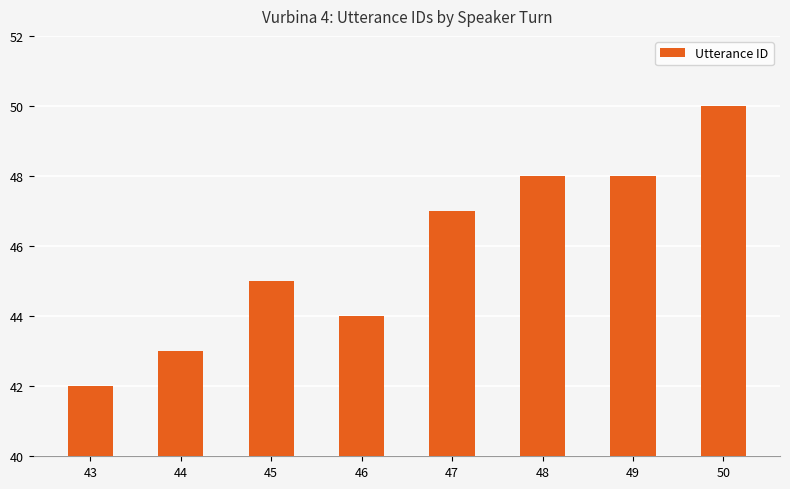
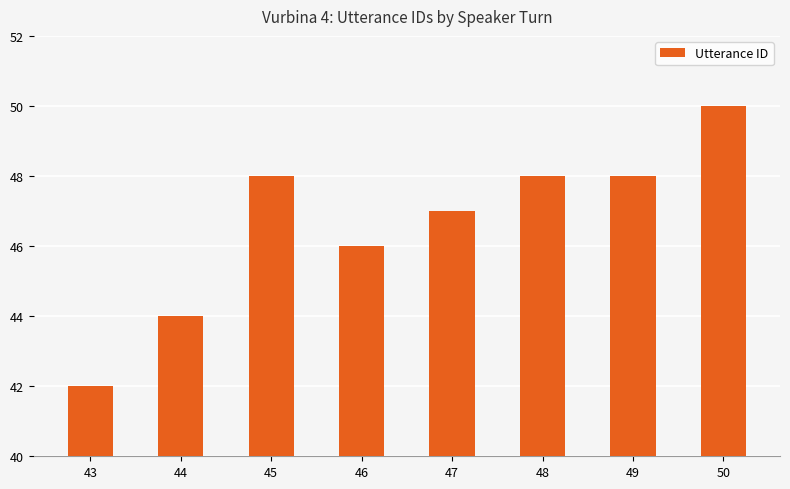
  {
    "43": 42,
-   "44": 43,
-   "45": 45,
-   "46": 44,
+   "44": 44,
+   "45": 48,
+   "46": 46,
    "47": 47,
    "48": 48,
    "49": 48,
    "50": 50
  }
